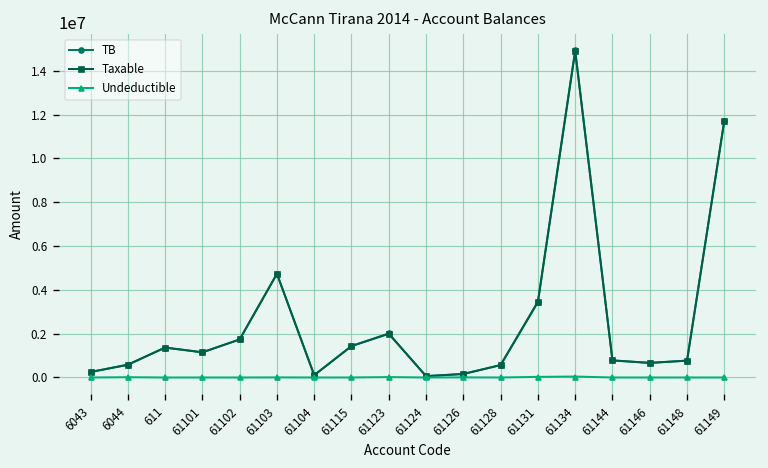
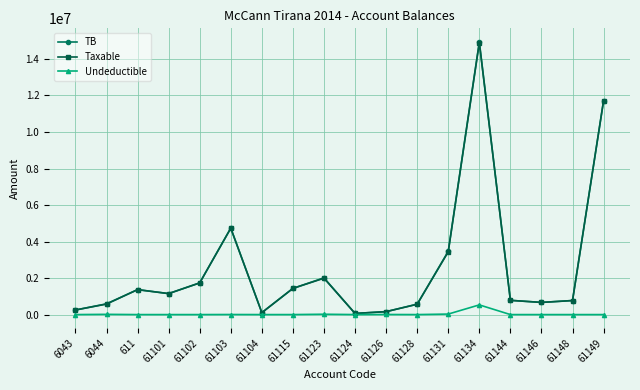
  {
    "Undeductible": {
      "6043": 0,
      "6044": 0,
      "611": 0,
      "61101": 0,
      "61102": 0,
      "61103": 0,
      "61115": 0,
      "61123": 0,
      "61126": 0,
      "61128": 0,
      "61131": 0,
-     "61134": 0,
+     "61134": 500000,
      "61144": 0,
      "61146": 0,
      "61148": 0,
      "61149": 0
    }
  }
